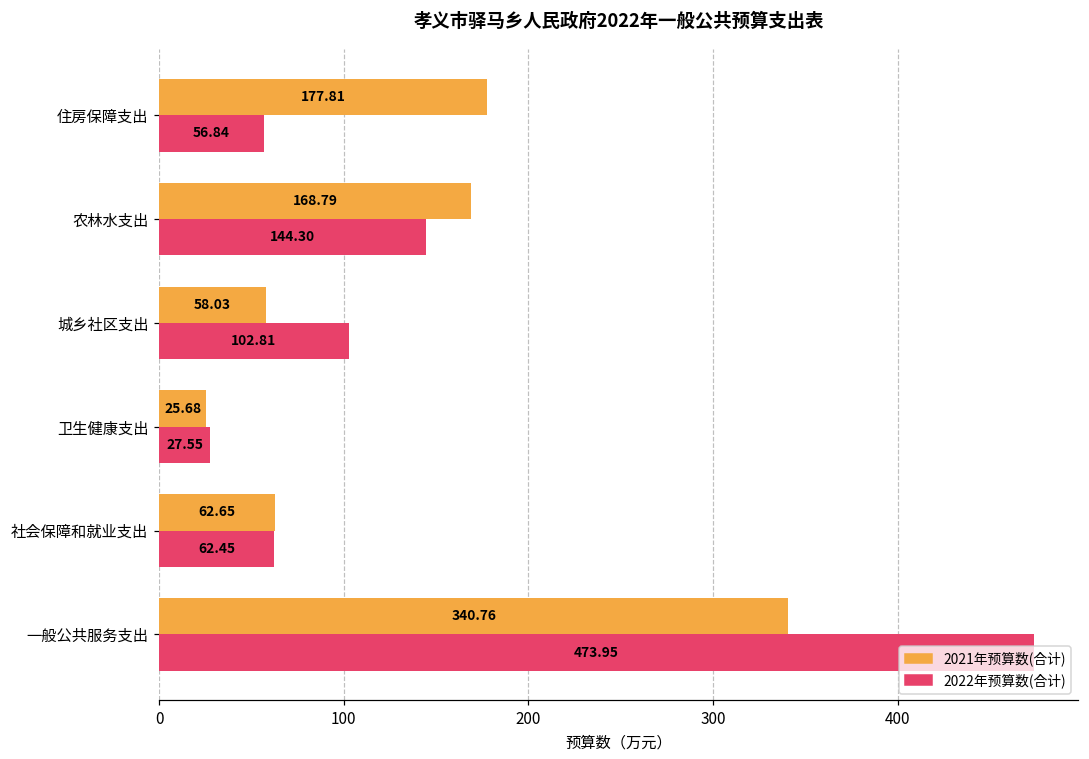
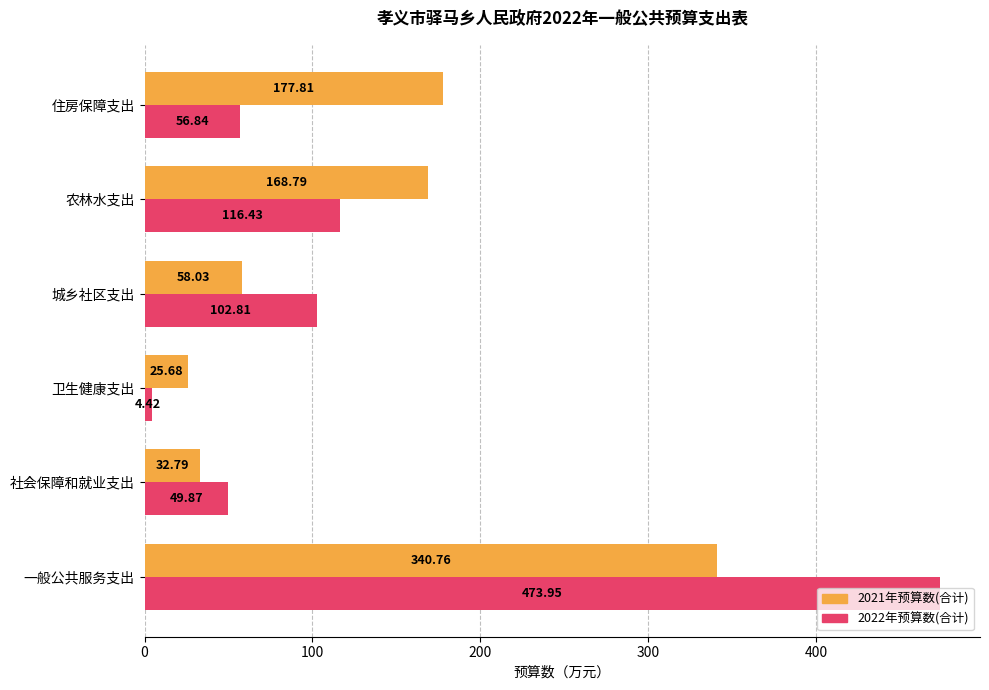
  {
    "2021年预算数(合计)": {
      "住房保障支出": 177.81,
      "农林水支出": 168.79,
      "城乡社区支出": 58.03,
      "卫生健康支出": 25.68,
-     "社会保障和就业支出": 62.65,
+     "社会保障和就业支出": 32.79,
      "一般公共服务支出": 340.76
    },
    "2022年预算数(合计)": {
      "住房保障支出": 56.84,
-     "农林水支出": 144.30,
+     "农林水支出": 116.43,
      "城乡社区支出": 102.81,
-     "卫生健康支出": 27.55,
-     "社会保障和就业支出": 62.45
+     "卫生健康支出": 4.42,
+     "社会保障和就业支出": 49.87
    }
  }
